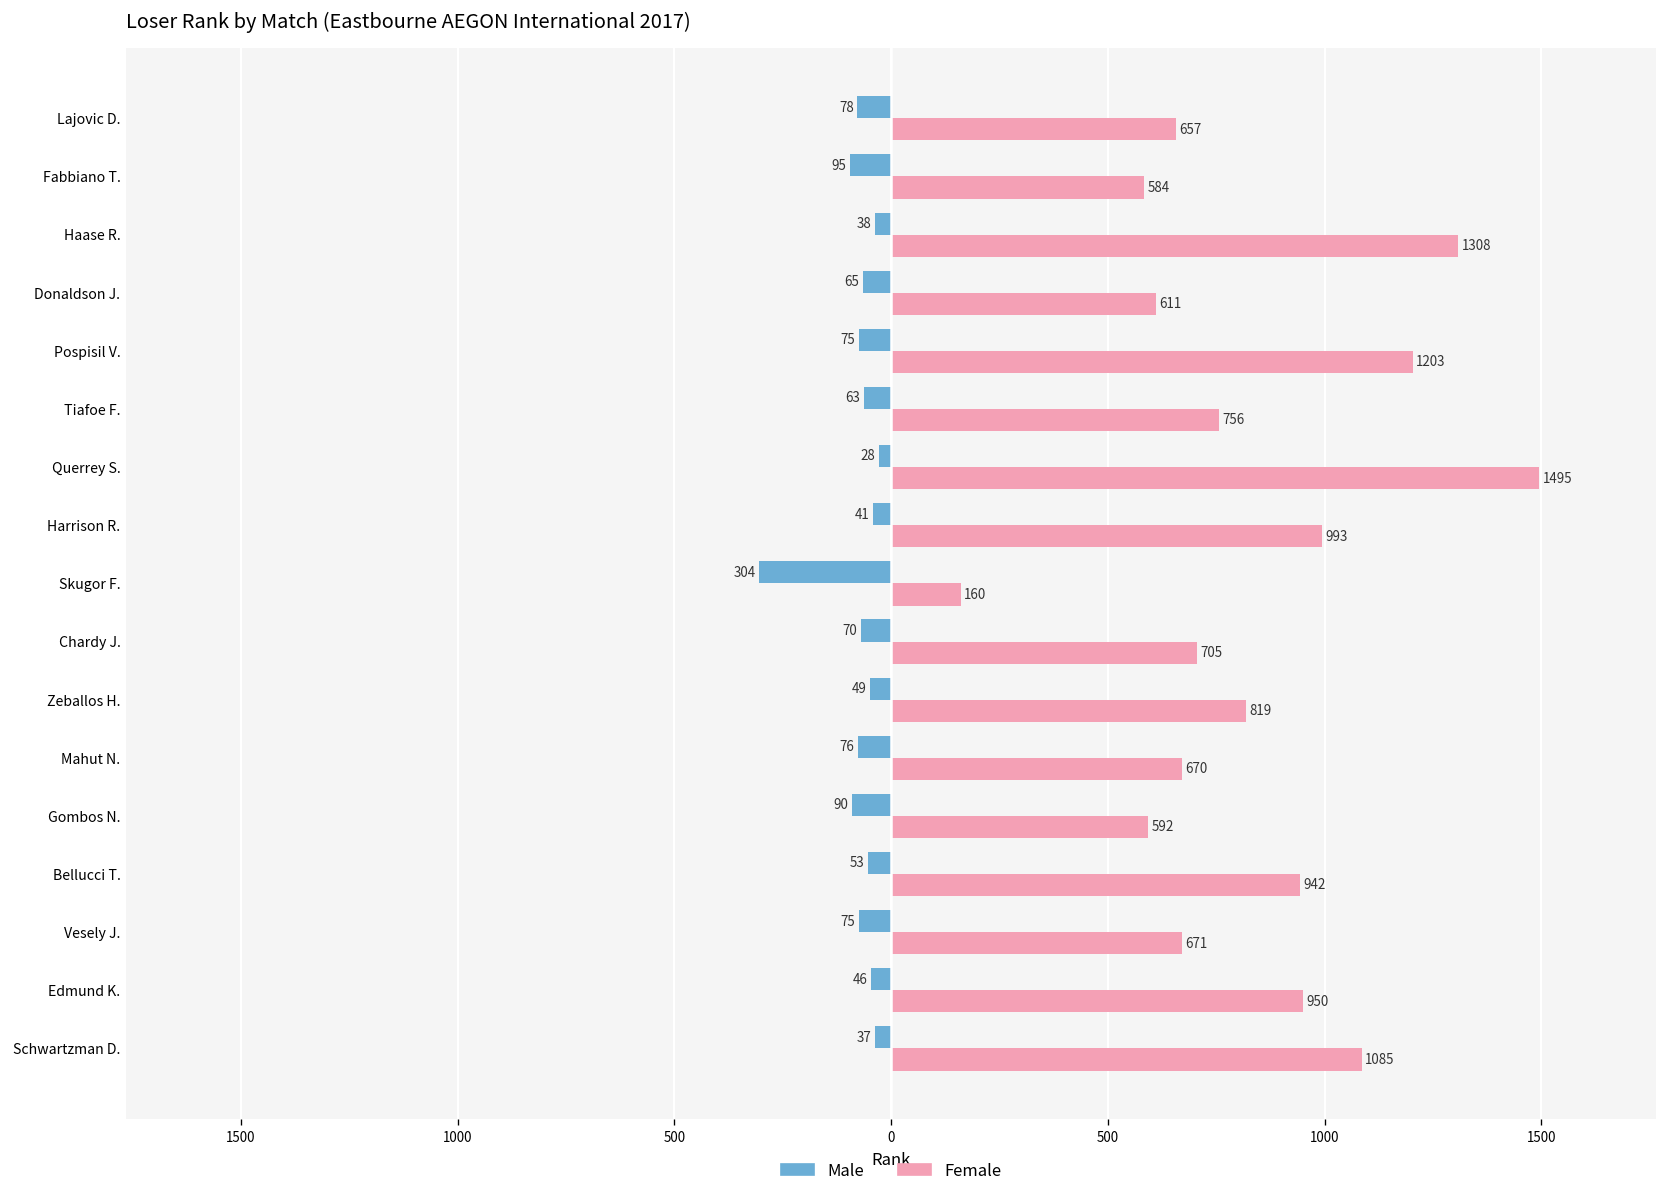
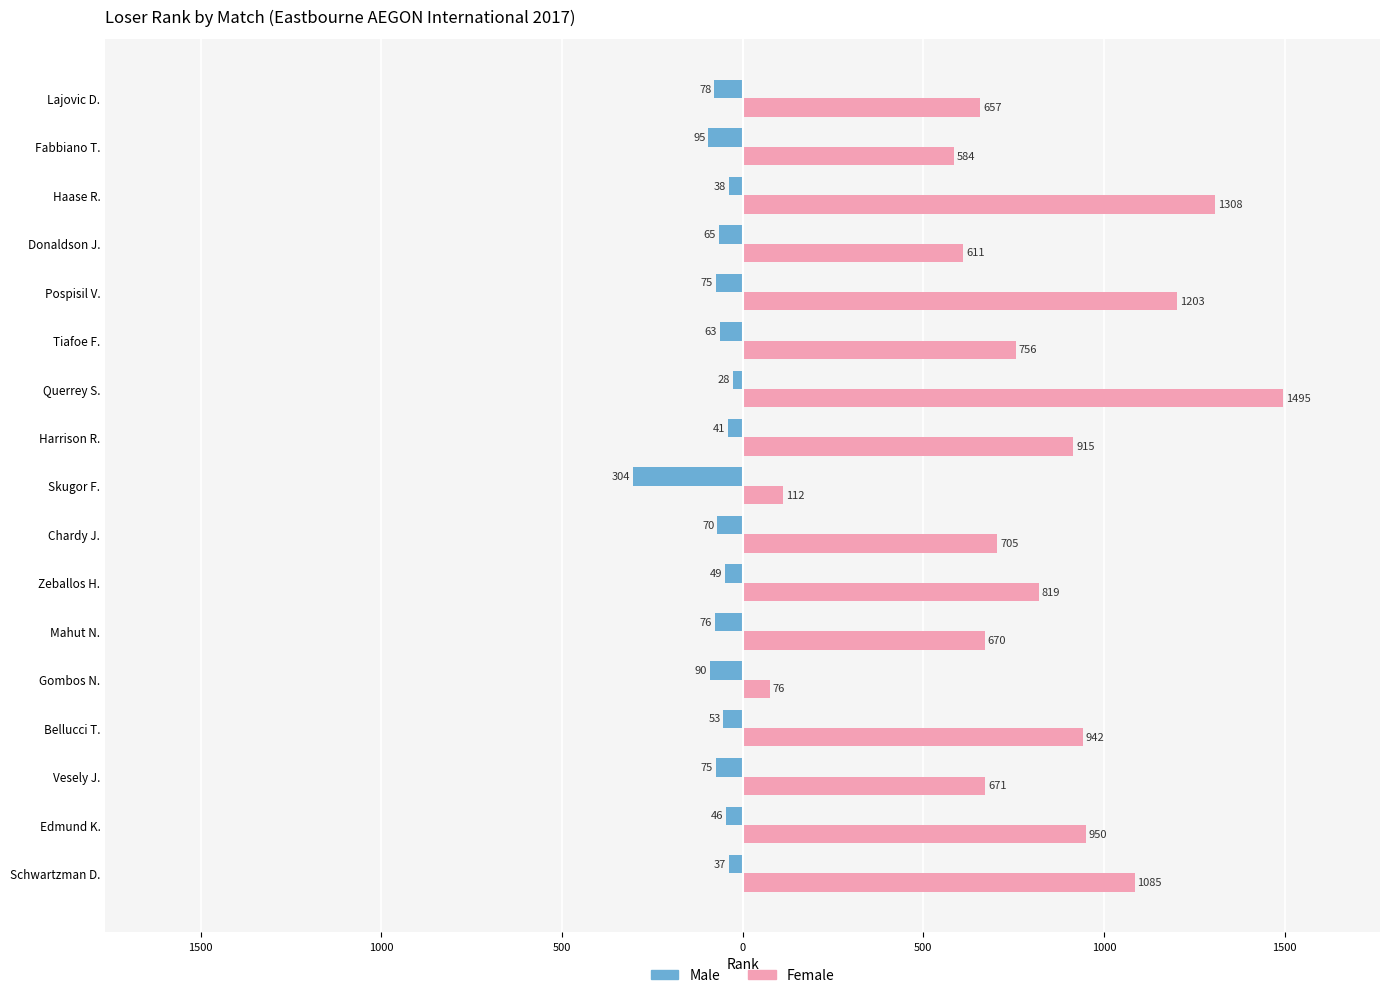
  {
    "Female": {
      "Lajovic D.": 657,
      "Fabbiano T.": 584,
      "Haase R.": 1308,
      "Donaldson J.": 611,
      "Pospisil V.": 1203,
      "Tiafoe F.": 756,
      "Querrey S.": 1495,
-     "Harrison R.": 993,
-     "Skugor F.": 160,
+     "Harrison R.": 915,
+     "Skugor F.": 112,
      "Chardy J.": 705,
      "Zeballos H.": 819,
      "Mahut N.": 670,
-     "Gombos N.": 592,
+     "Gombos N.": 76,
      "Bellucci T.": 942,
      "Vesely J.": 671,
      "Edmund K.": 950,
      "Schwartzman D.": 1085
    }
  }
